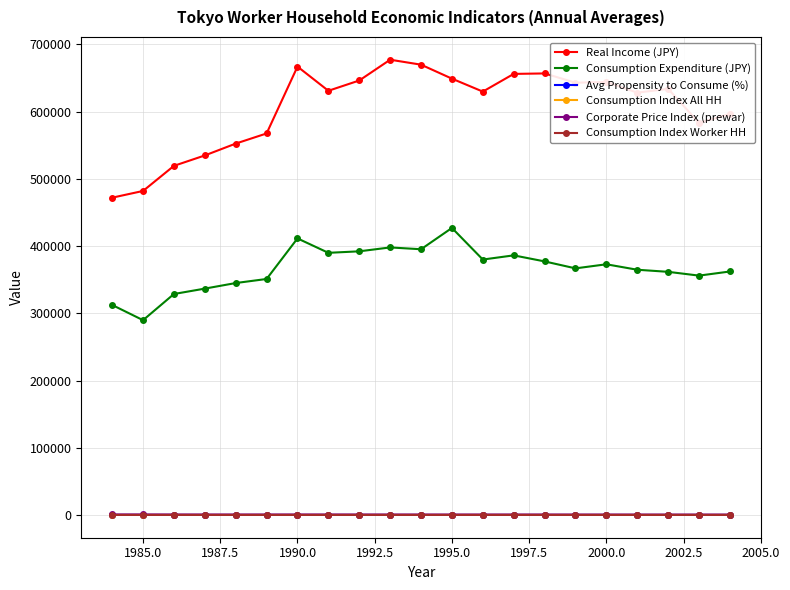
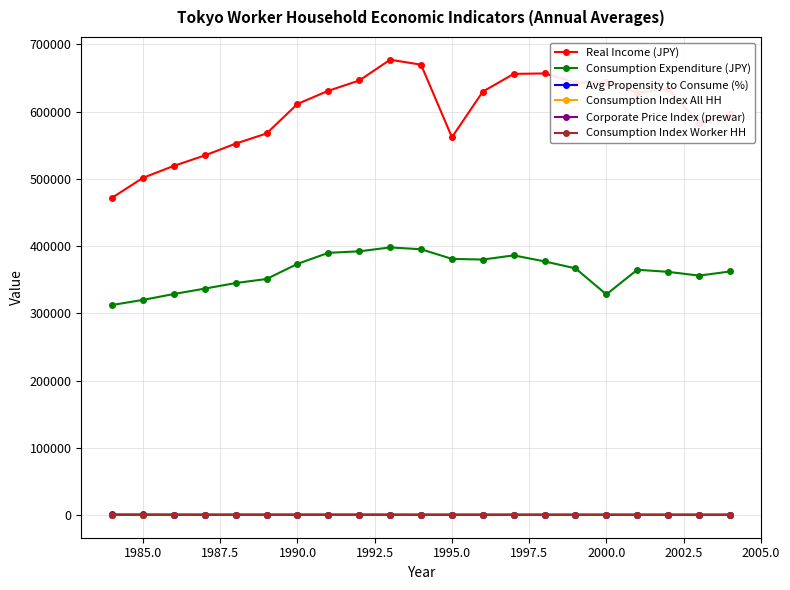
  {
    "Real Income (JPY)": {
-     "1985.0": 480000,
-     "1990.0": 670000,
-     "1995.0": 650000
+     "1985.0": 500000,
+     "1990.0": 610000,
+     "1995.0": 560000
    },
    "Consumption Expenditure (JPY)": {
-     "1985.0": 290000,
-     "1990.0": 410000,
-     "1995.0": 430000,
-     "2000.0": 370000
+     "1985.0": 320000,
+     "1990.0": 370000,
+     "1995.0": 380000,
+     "2000.0": 330000
    }
  }
